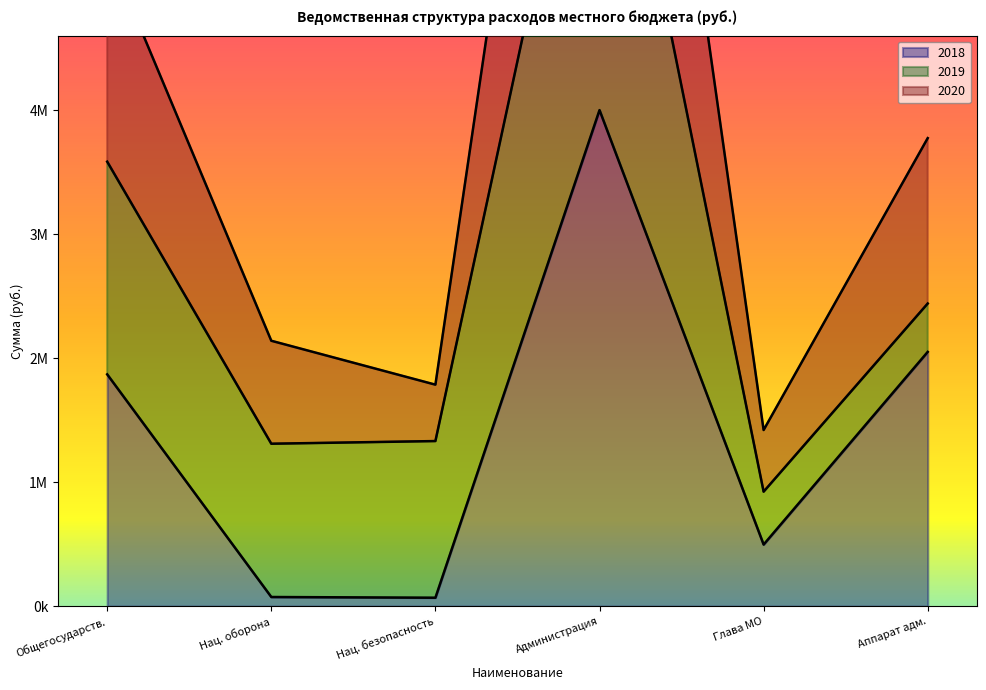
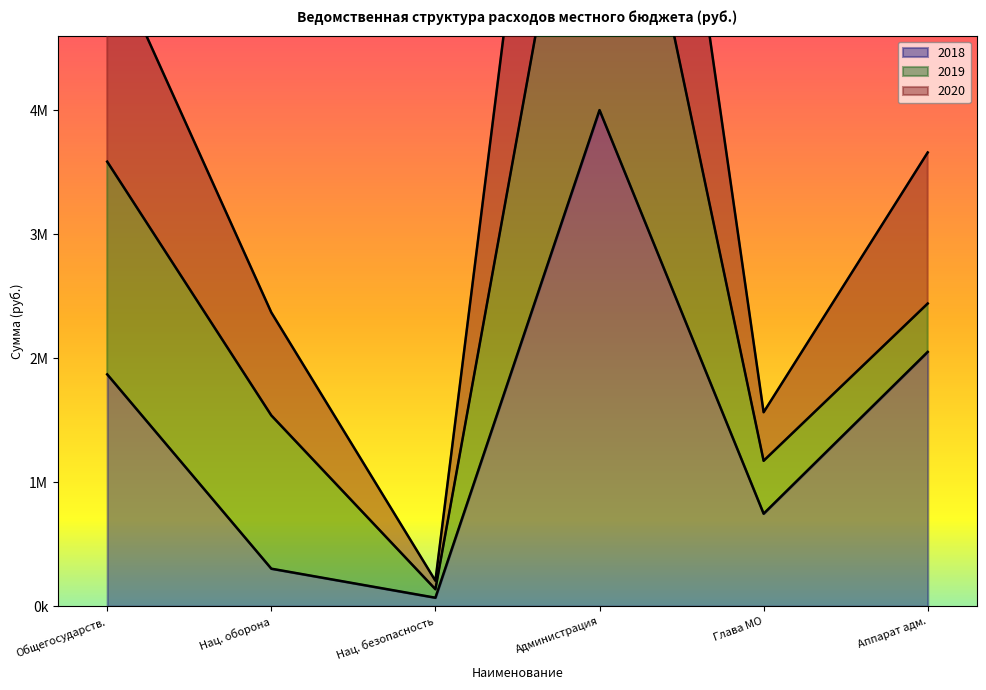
  {
    "2018": {
      "Общегосударств.": 1870000,
-     "Нац. оборона": 70000,
+     "Нац. оборона": 300000,
      "Нац. безопасность": 70000,
      "Администрация": 4000000,
-     "Глава МО": 500000,
+     "Глава МО": 750000,
      "Аппарат адм.": 2050000
    },
    "2019": {
      "Общегосударств.": 1720000,
      "Нац. оборона": 1240000,
-     "Нац. безопасность": 1260000,
+     "Нац. безопасность": 70000,
      "Глава МО": 430000,
      "Аппарат адм.": 390000
    },
    "2020": {
      "Нац. оборона": 830000,
-     "Нац. безопасность": 450000,
-     "Глава МО": 500000,
-     "Аппарат адм.": 1330000
+     "Нац. безопасность": 70000,
+     "Глава МО": 390000,
+     "Аппарат адм.": 1220000
    }
  }
